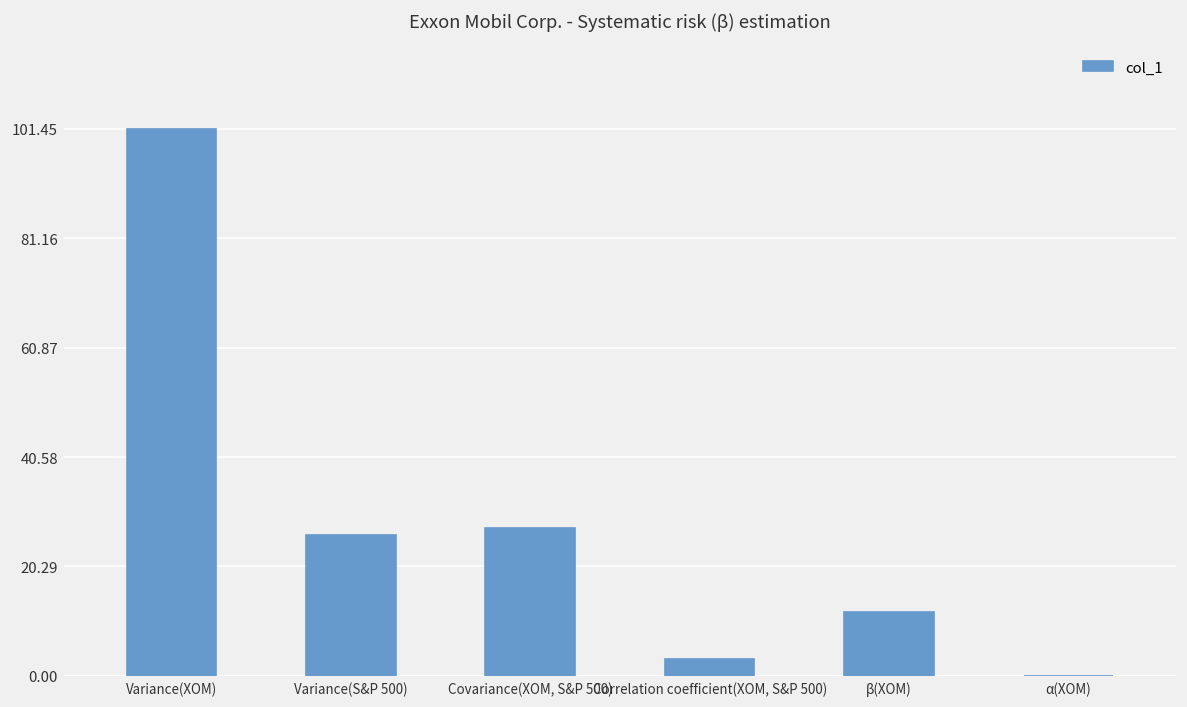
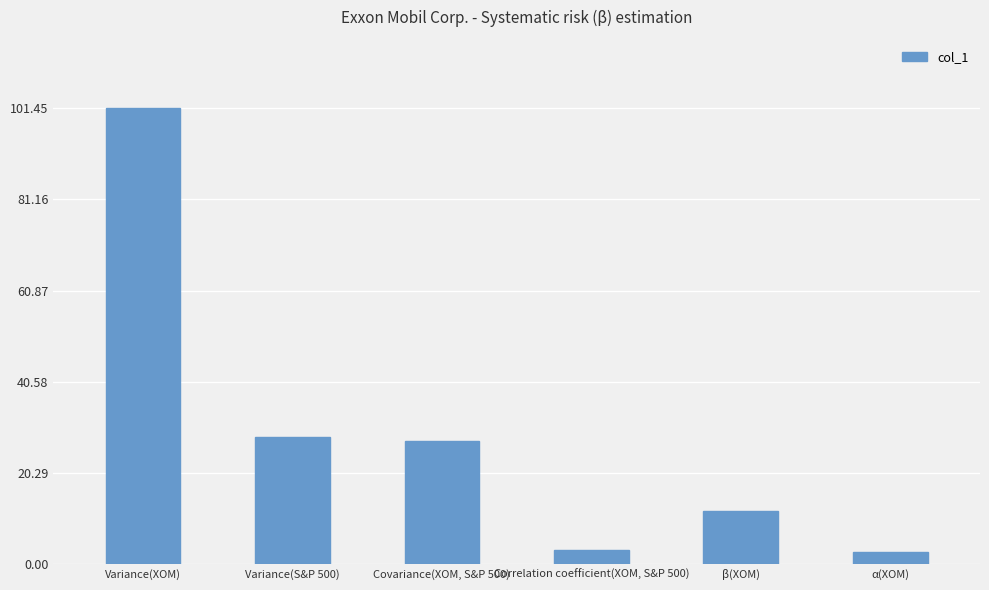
  {
    "Variance(XOM)": 101,
-   "Variance(S&P 500)": 26,
+   "Variance(S&P 500)": 28,
    "Covariance(XOM, S&P 500)": 27,
    "Correlation coefficient(XOM, S&P 500)": 3,
    "β(XOM)": 12,
-   "α(XOM)": 0
+   "α(XOM)": 3
  }
